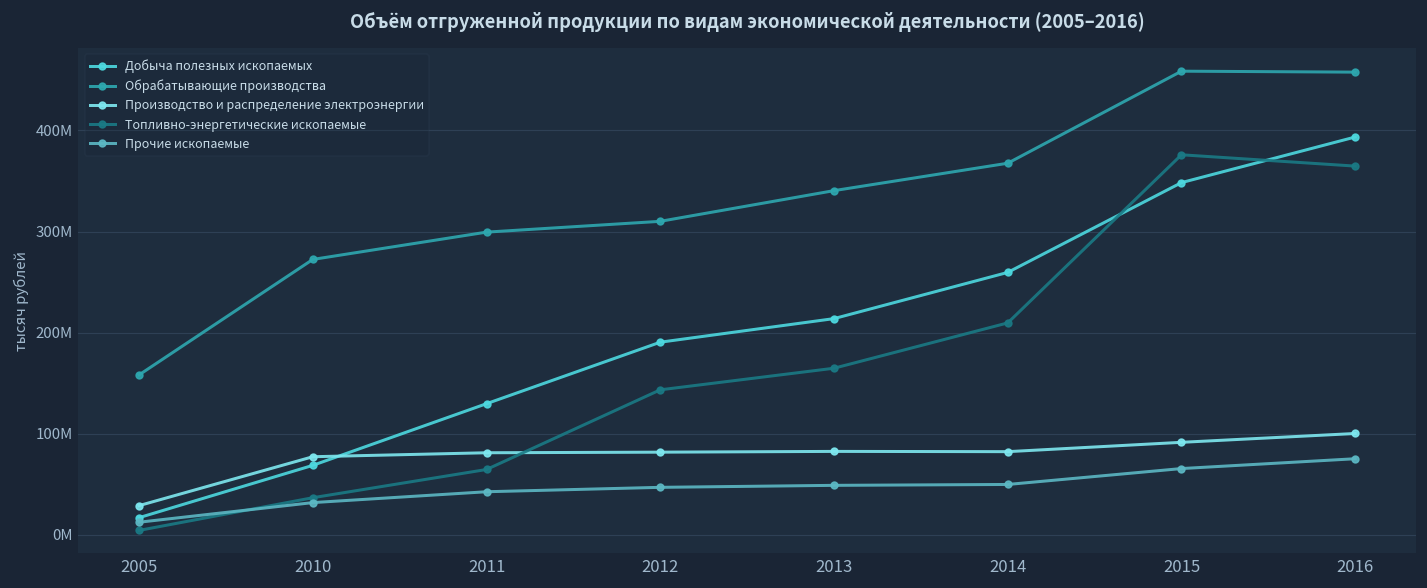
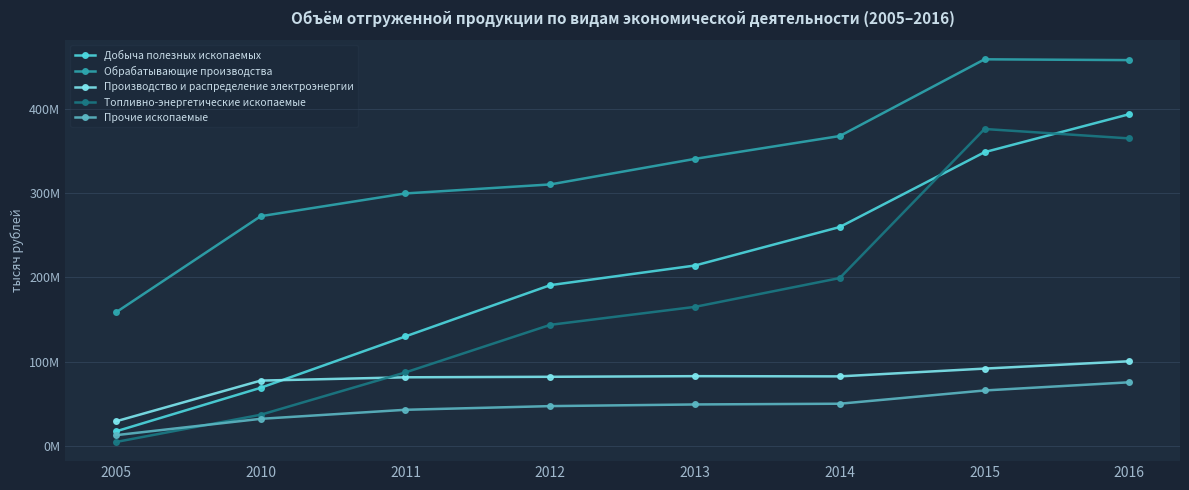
  {
    "Топливно-энергетические ископаемые": {
      "2005": 0,
      "2010": 40000000,
-     "2011": 60000000,
+     "2011": 90000000,
      "2012": 140000000,
      "2013": 160000000,
-     "2014": 210000000,
+     "2014": 200000000,
      "2015": 380000000,
      "2016": 360000000
    }
  }
